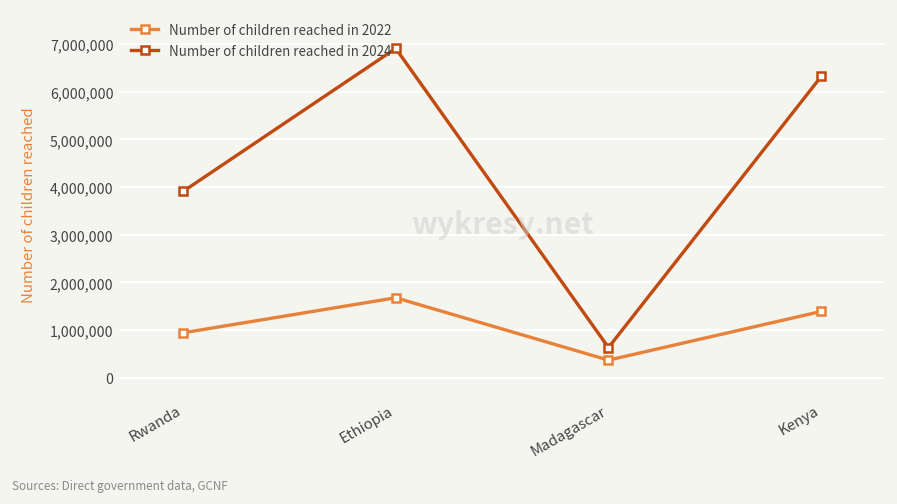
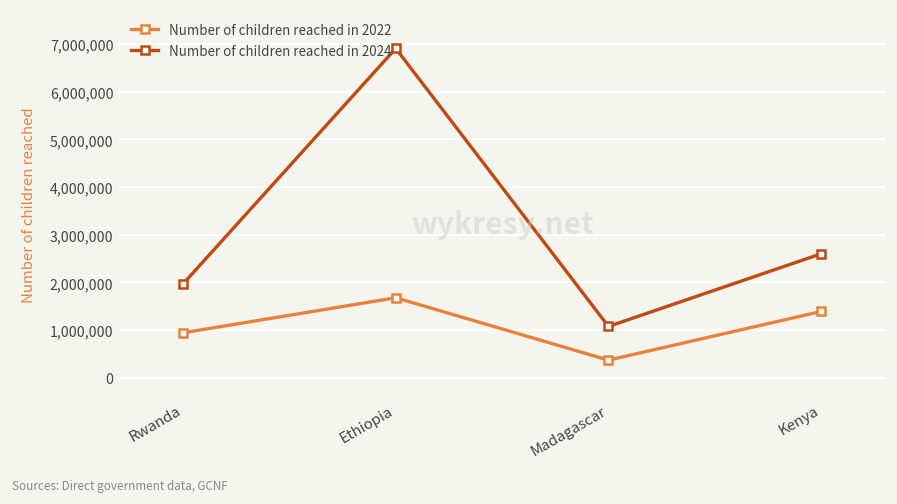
  {
    "Number of children reached in 2022": {
      "Rwanda": "900,000",
      "Ethiopia": "1,700,000",
      "Madagascar": "400,000",
      "Kenya": "1,400,000"
    },
    "Number of children reached in 2024": {
-     "Rwanda": "3,900,000",
+     "Rwanda": "2,000,000",
      "Ethiopia": "6,900,000",
-     "Madagascar": "600,000",
-     "Kenya": "6,300,000"
+     "Madagascar": "1,100,000",
+     "Kenya": "2,600,000"
    }
  }
